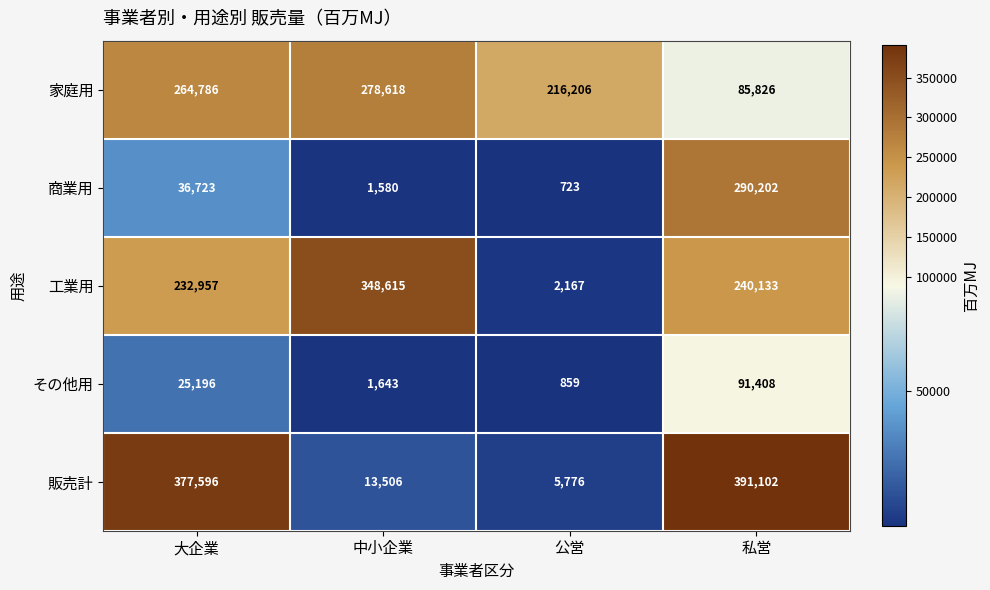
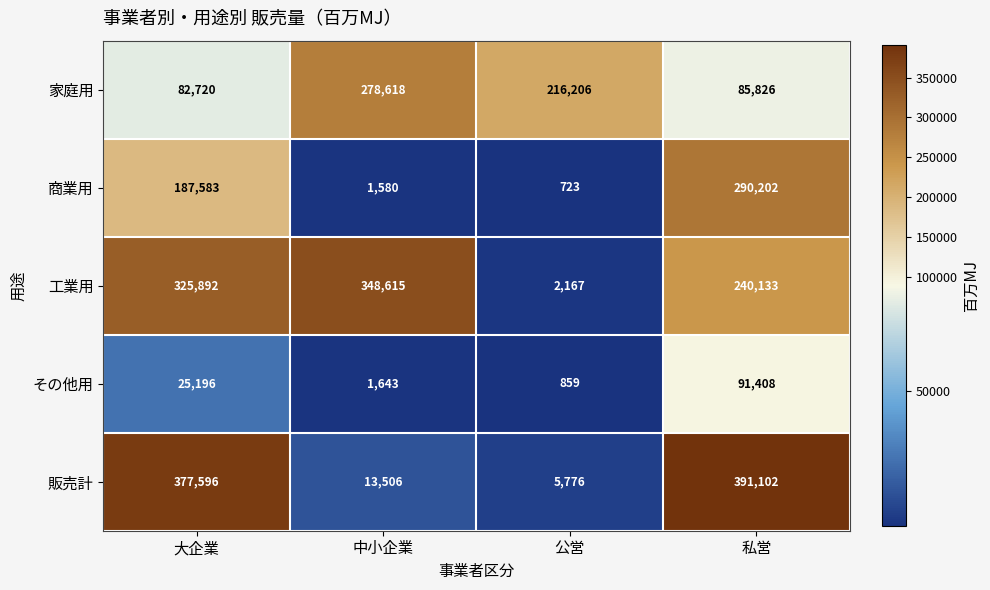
  {
    "家庭用": {
-     "大企業": "264,786",
+     "大企業": "82,720",
      "中小企業": "278,618",
      "公営": "216,206",
      "私営": "85,826"
    },
    "商業用": {
-     "大企業": "36,723",
+     "大企業": "187,583",
      "中小企業": "1,580",
      "公営": "723",
      "私営": "290,202"
    },
    "工業用": {
-     "大企業": "232,957",
+     "大企業": "325,892",
      "中小企業": "348,615",
      "公営": "2,167",
      "私営": "240,133"
    },
    "その他用": {
      "大企業": "25,196",
      "中小企業": "1,643",
      "公営": "859",
      "私営": "91,408"
    },
    "販売計": {
      "大企業": "377,596",
      "中小企業": "13,506",
      "公営": "5,776",
      "私営": "391,102"
    }
  }
